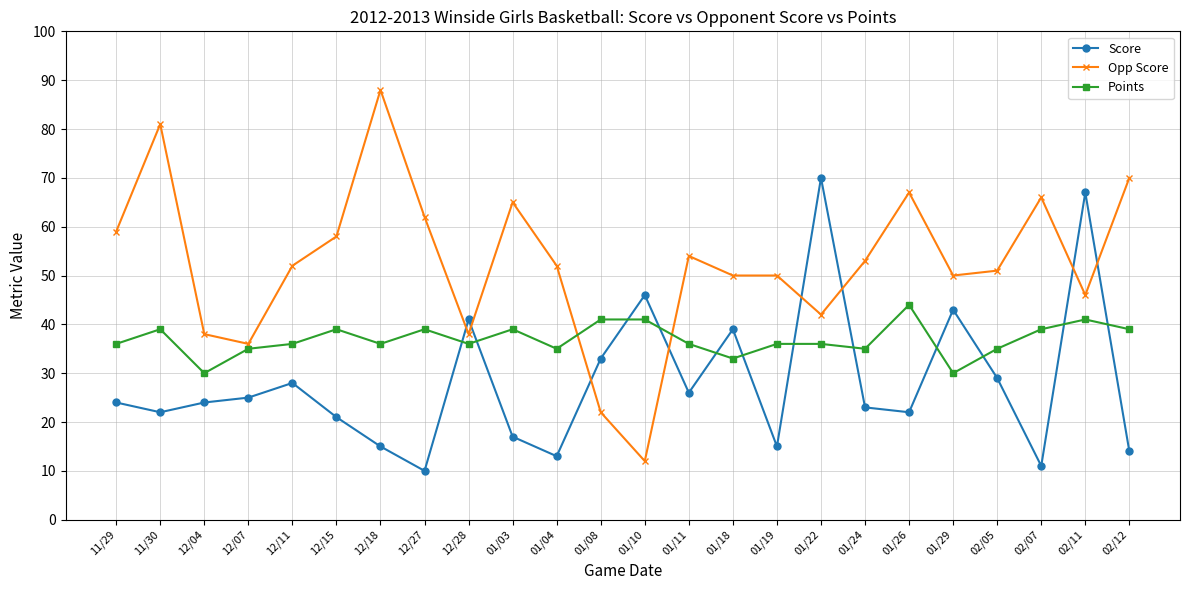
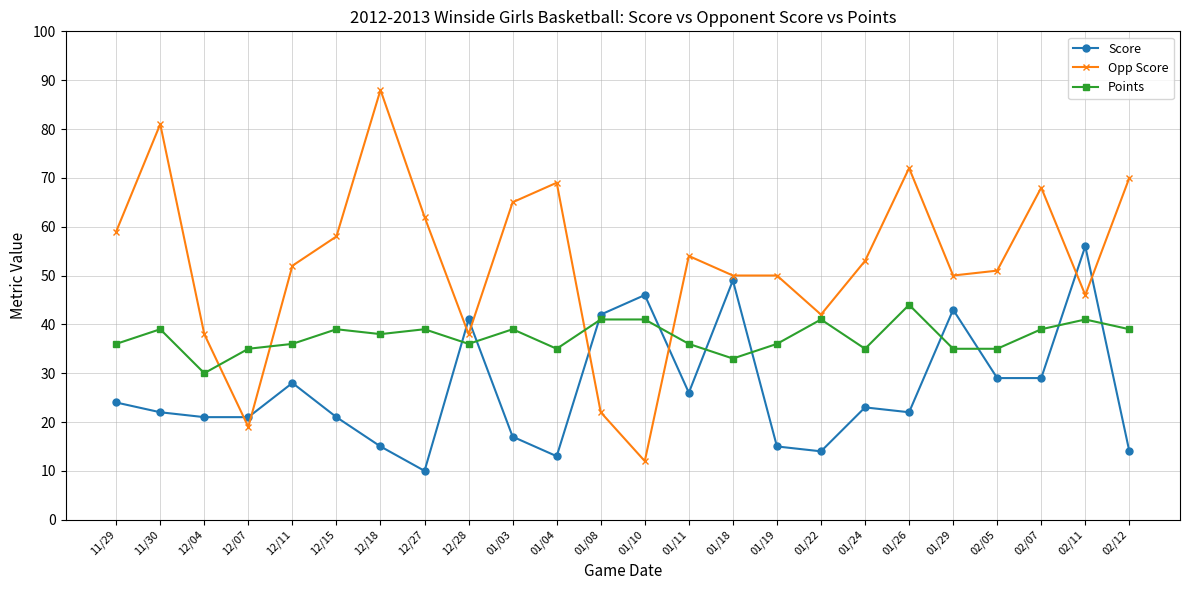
  {
    "Score": {
      "11/29": 24,
      "11/30": 22,
-     "12/04": 24,
-     "12/07": 25,
+     "12/04": 21,
+     "12/07": 21,
      "12/11": 28,
      "12/15": 21,
      "12/18": 15,
      "12/27": 10,
      "12/28": 41,
      "01/03": 17,
      "01/04": 13,
-     "01/08": 33,
+     "01/08": 42,
      "01/10": 46,
      "01/11": 26,
-     "01/18": 39,
+     "01/18": 49,
      "01/19": 15,
-     "01/22": 70,
+     "01/22": 14,
      "01/24": 23,
      "01/26": 22,
      "01/29": 43,
      "02/05": 29,
-     "02/07": 11,
-     "02/11": 67,
+     "02/07": 29,
+     "02/11": 56,
      "02/12": 14
    },
    "Opp Score": {
      "11/29": 59,
      "11/30": 81,
      "12/04": 38,
-     "12/07": 36,
+     "12/07": 19,
      "12/11": 52,
      "12/15": 58,
      "12/18": 88,
      "12/27": 62,
      "12/28": 38,
      "01/03": 65,
-     "01/04": 52,
+     "01/04": 69,
      "01/08": 22,
      "01/10": 12,
      "01/11": 54,
      "01/18": 50,
      "01/19": 50,
      "01/22": 42,
      "01/24": 53,
-     "01/26": 67,
+     "01/26": 72,
      "01/29": 50,
      "02/05": 51,
-     "02/07": 66,
+     "02/07": 68,
      "02/11": 46,
      "02/12": 70
    },
    "Points": {
      "11/29": 36,
      "11/30": 39,
      "12/04": 30,
      "12/07": 35,
      "12/11": 36,
      "12/15": 39,
-     "12/18": 36,
+     "12/18": 38,
      "12/27": 39,
      "12/28": 36,
      "01/03": 39,
      "01/04": 35,
      "01/08": 41,
      "01/10": 41,
      "01/11": 36,
      "01/18": 33,
      "01/19": 36,
-     "01/22": 36,
+     "01/22": 41,
      "01/24": 35,
      "01/26": 44,
-     "01/29": 30,
+     "01/29": 35,
      "02/05": 35,
      "02/07": 39,
      "02/11": 41,
      "02/12": 39
    }
  }
